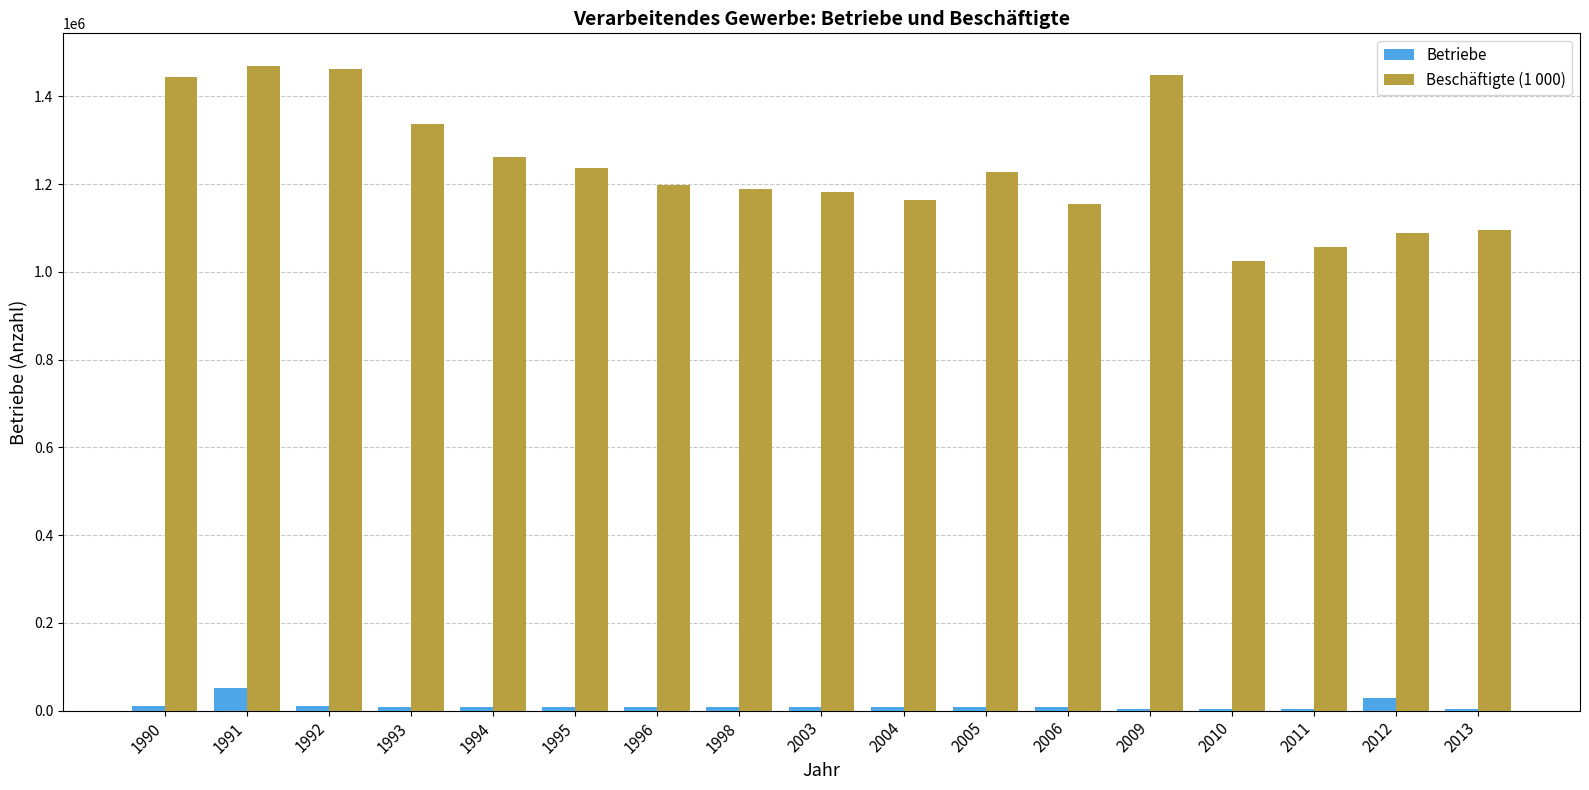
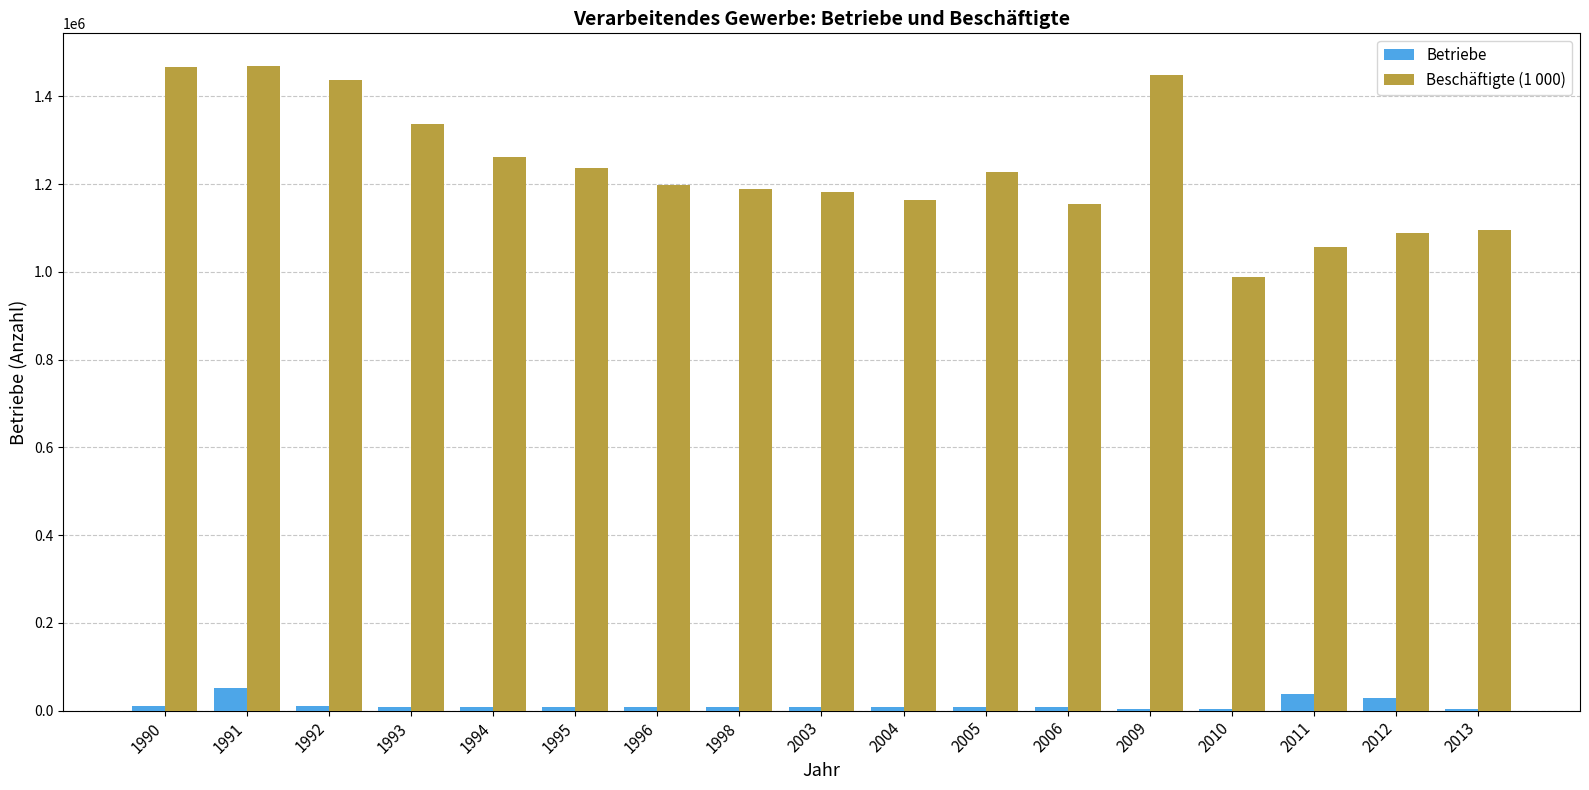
  {
    "Betriebe": {
      "1990": 10000,
      "1991": 50000,
      "1992": 10000,
      "1993": 10000,
      "1994": 10000,
      "1995": 10000,
      "1996": 10000,
      "1998": 10000,
      "2003": 10000,
      "2004": 10000,
      "2005": 10000,
      "2006": 10000,
-     "2011": 0,
+     "2011": 40000,
      "2012": 30000
    },
    "Beschäftigte (1 000)": {
-     "1990": 1440000,
+     "1990": 1470000,
      "1991": 1470000,
-     "1992": 1460000,
+     "1992": 1440000,
      "1993": 1340000,
      "1994": 1260000,
      "1995": 1240000,
      "1996": 1200000,
      "1998": 1190000,
      "2003": 1180000,
      "2004": 1160000,
      "2005": 1230000,
      "2006": 1160000,
      "2009": 1450000,
-     "2010": 1030000,
+     "2010": 990000,
      "2011": 1060000,
      "2012": 1090000,
      "2013": 1090000
    }
  }
